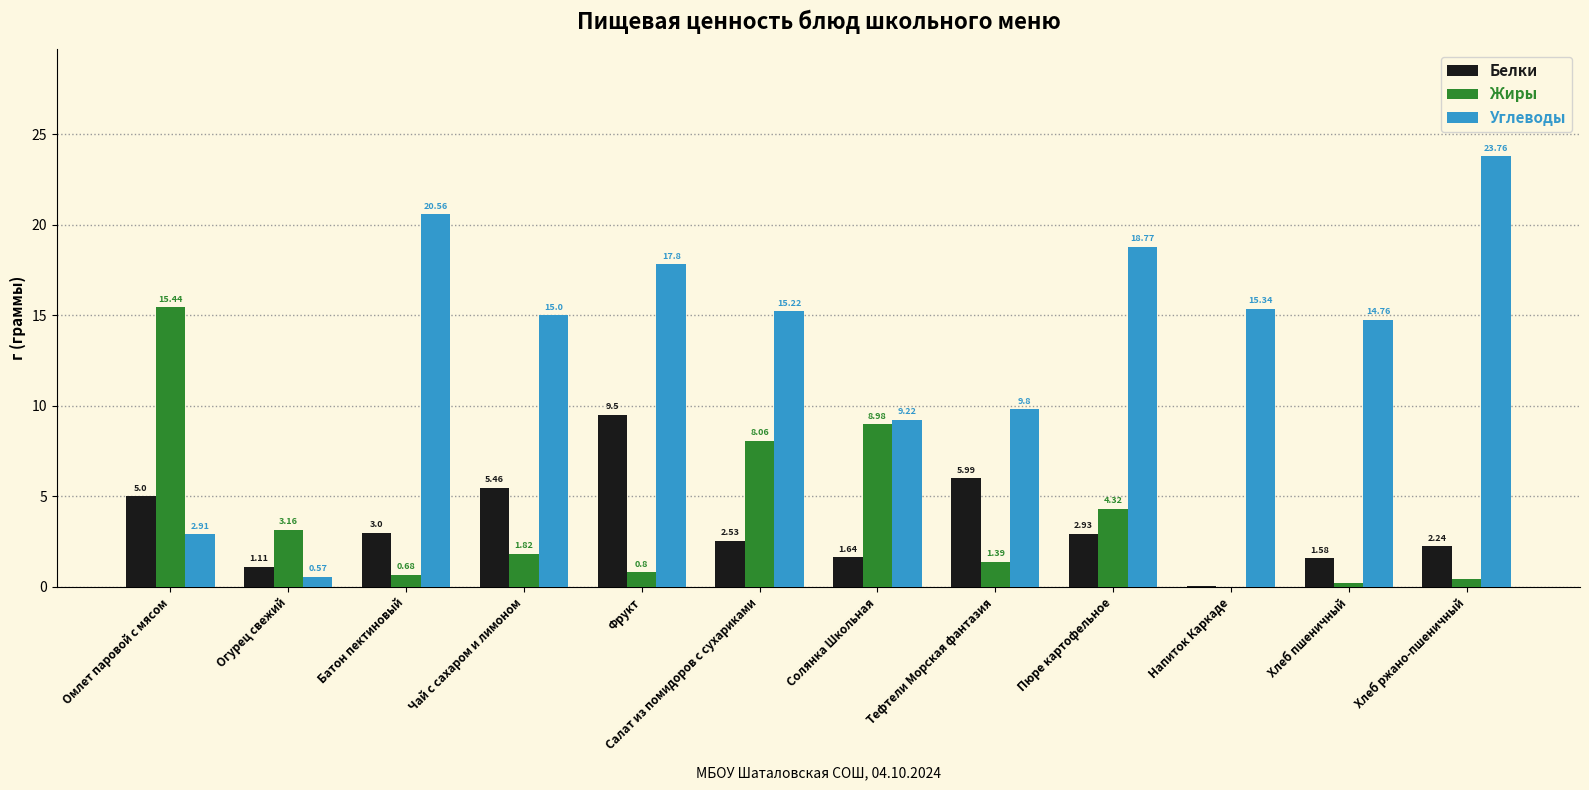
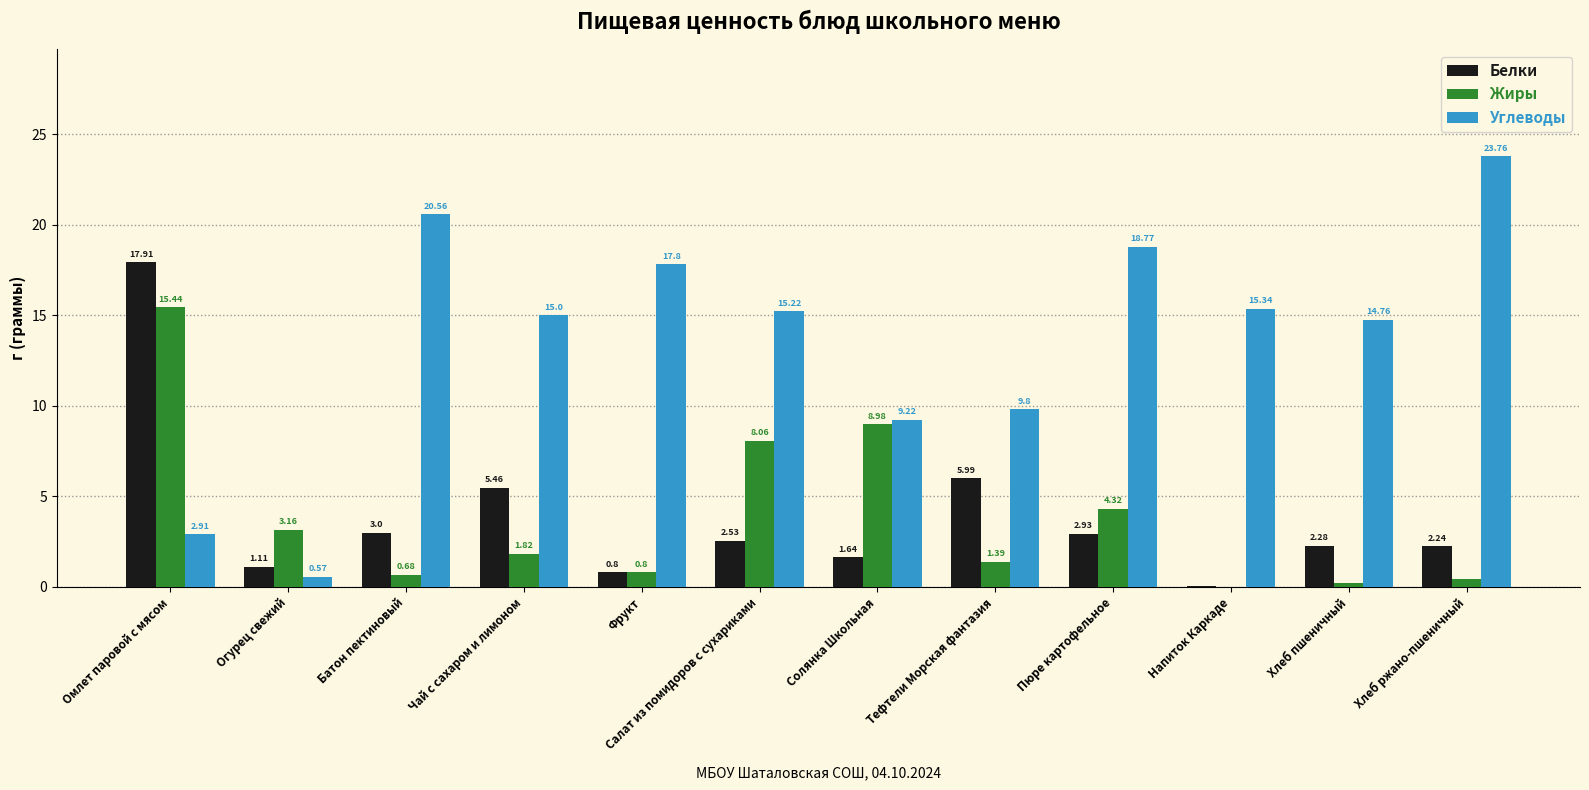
  {
    "Белки": {
-     "Омлет паровой с мясом": 5.0,
+     "Омлет паровой с мясом": 17.91,
      "Огурец свежий": 1.11,
      "Батон пектиновый": 3.0,
      "Чай с сахаром и лимоном": 5.46,
-     "Фрукт": 9.5,
+     "Фрукт": 0.8,
      "Салат из помидоров с сухариками": 2.53,
      "Солянка Школьная": 1.64,
      "Тефтели Морская фантазия": 5.99,
      "Пюре картофельное": 2.93,
-     "Хлеб пшеничный": 1.58,
+     "Хлеб пшеничный": 2.28,
      "Хлеб ржано-пшеничный": 2.24
    },
    "Жиры": {
      "Омлет паровой с мясом": 15.44,
      "Огурец свежий": 3.16,
      "Батон пектиновый": 0.68,
      "Чай с сахаром и лимоном": 1.82,
      "Фрукт": 0.8,
      "Салат из помидоров с сухариками": 8.06,
      "Солянка Школьная": 8.98,
      "Тефтели Морская фантазия": 1.39,
      "Пюре картофельное": 4.32
    },
    "Углеводы": {
      "Омлет паровой с мясом": 2.91,
      "Огурец свежий": 0.57,
      "Батон пектиновый": 20.56,
      "Чай с сахаром и лимоном": 15.0,
      "Фрукт": 17.8,
      "Салат из помидоров с сухариками": 15.22,
      "Солянка Школьная": 9.22,
      "Тефтели Морская фантазия": 9.8,
      "Пюре картофельное": 18.77,
      "Напиток Каркаде": 15.34,
      "Хлеб пшеничный": 14.76,
      "Хлеб ржано-пшеничный": 23.76
    }
  }
